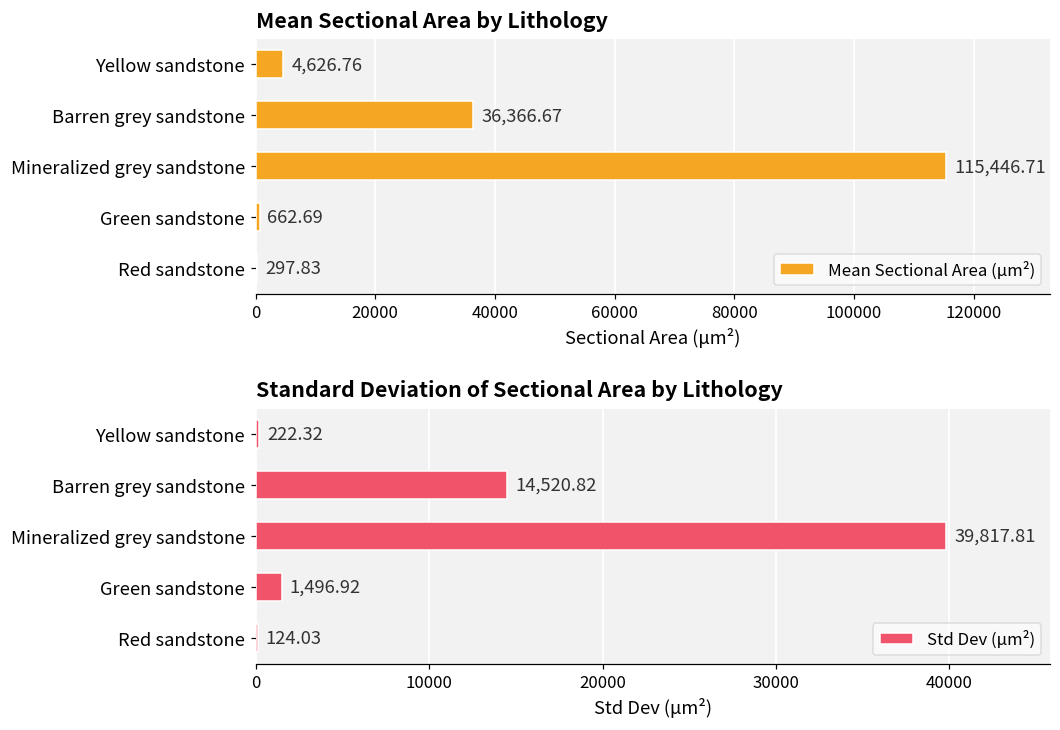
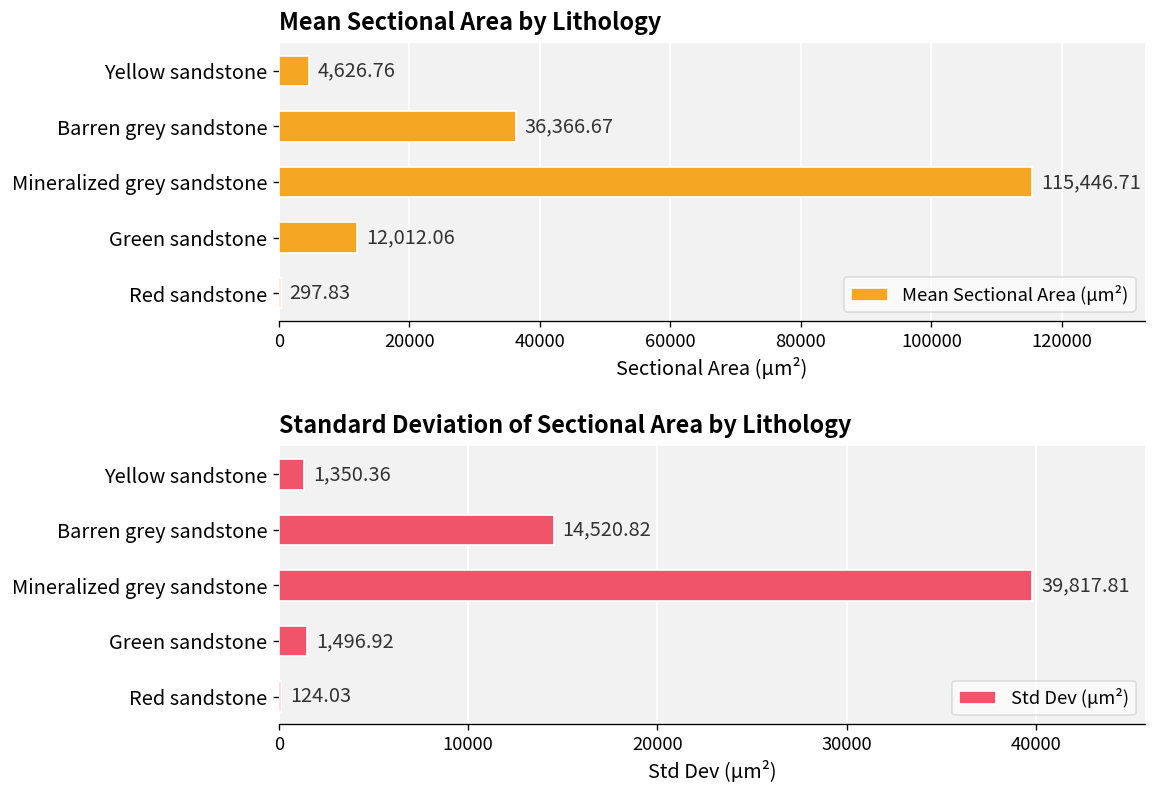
  {
    "Mean Sectional Area by Lithology": {
      "Yellow sandstone": "4,626.76",
      "Barren grey sandstone": "36,366.67",
      "Mineralized grey sandstone": "115,446.71",
-     "Green sandstone": "662.69",
+     "Green sandstone": "12,012.06",
      "Red sandstone": "297.83"
    },
    "Standard Deviation of Sectional Area by Lithology": {
-     "Yellow sandstone": "222.32",
+     "Yellow sandstone": "1,350.36",
      "Barren grey sandstone": "14,520.82",
      "Mineralized grey sandstone": "39,817.81",
      "Green sandstone": "1,496.92",
      "Red sandstone": "124.03"
    }
  }
